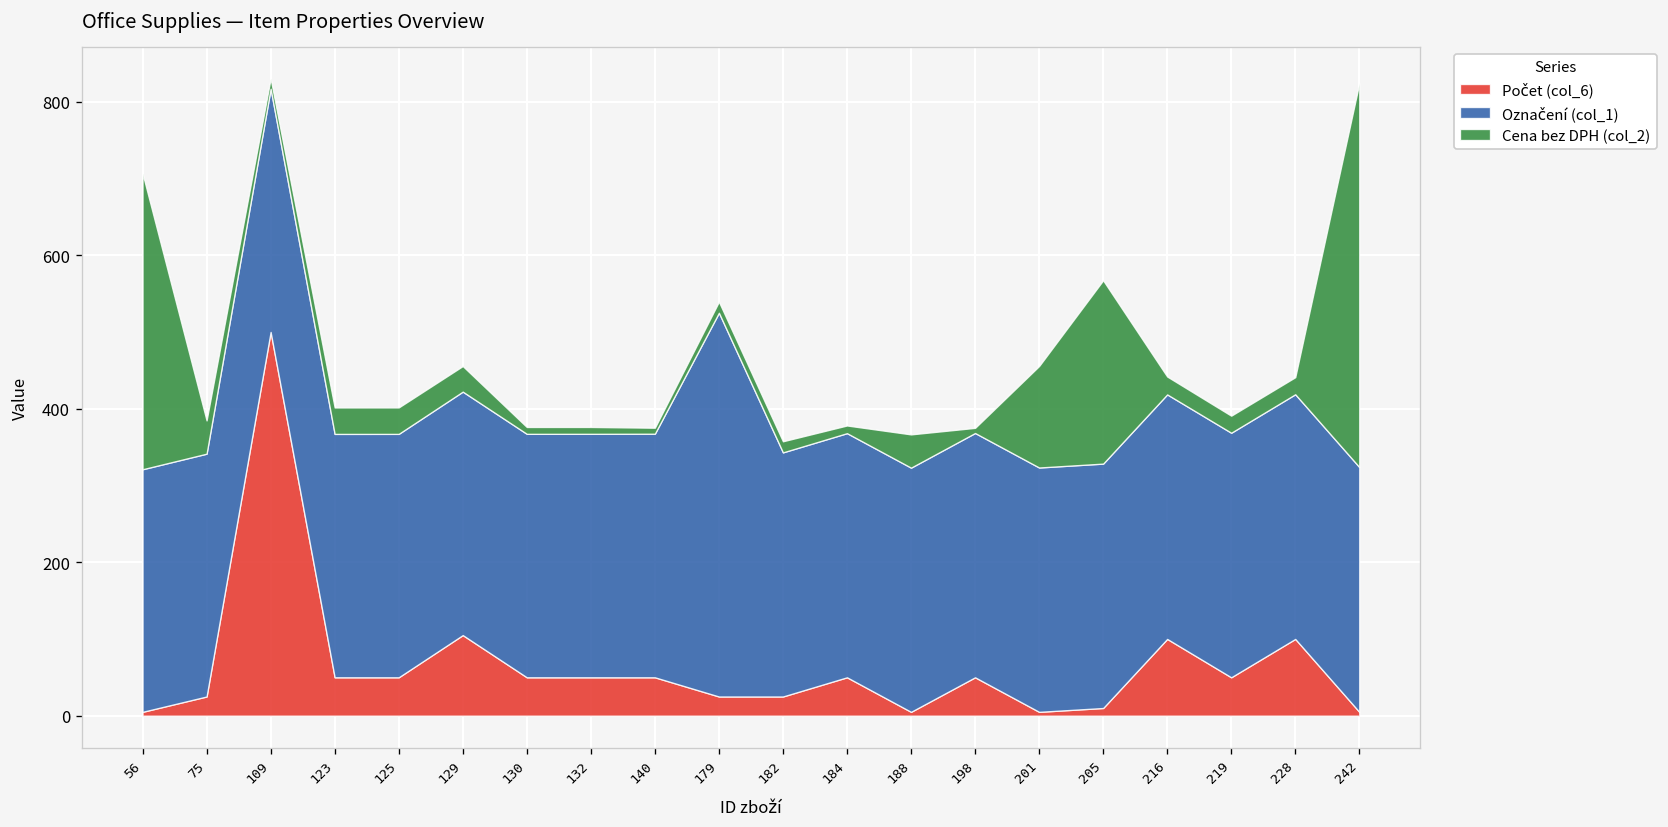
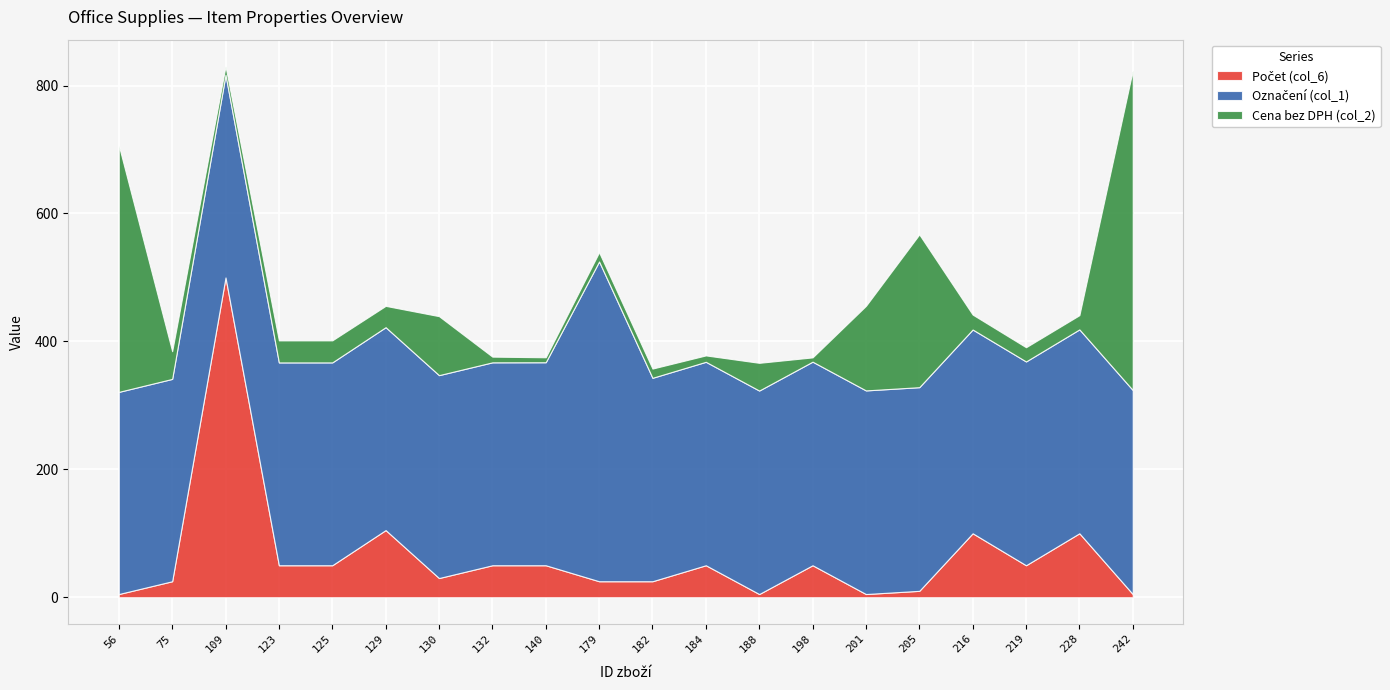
  {
    "Počet (col_6)": {
      "56": 10,
      "75": 30,
      "109": 500,
      "123": 50,
      "125": 50,
      "129": 110,
-     "130": 50,
+     "130": 30,
      "132": 50,
      "140": 50,
      "179": 30,
      "182": 30,
      "184": 50,
      "188": 10,
      "198": 50,
      "201": 10,
      "205": 10,
      "216": 100,
      "219": 50,
      "228": 100,
      "242": 10
    },
    "Označení (col_1)": {
      "56": 320,
      "75": 320,
      "109": 320,
      "123": 320,
      "125": 320,
      "129": 320,
      "130": 320,
      "132": 320,
      "140": 320,
      "179": 500,
      "182": 320,
      "184": 320,
      "188": 320,
      "198": 320,
      "201": 320,
      "205": 320,
      "216": 320,
      "219": 320,
      "228": 320,
      "242": 320
    },
    "Cena bez DPH (col_2)": {
      "56": 390,
      "75": 40,
      "109": 10,
      "123": 30,
      "125": 30,
      "129": 30,
-     "130": 10,
+     "130": 90,
      "132": 10,
      "140": 10,
      "179": 10,
      "182": 10,
      "184": 10,
      "188": 40,
      "198": 10,
      "201": 130,
      "205": 240,
      "216": 20,
      "219": 20,
      "228": 20,
      "242": 500
    }
  }
